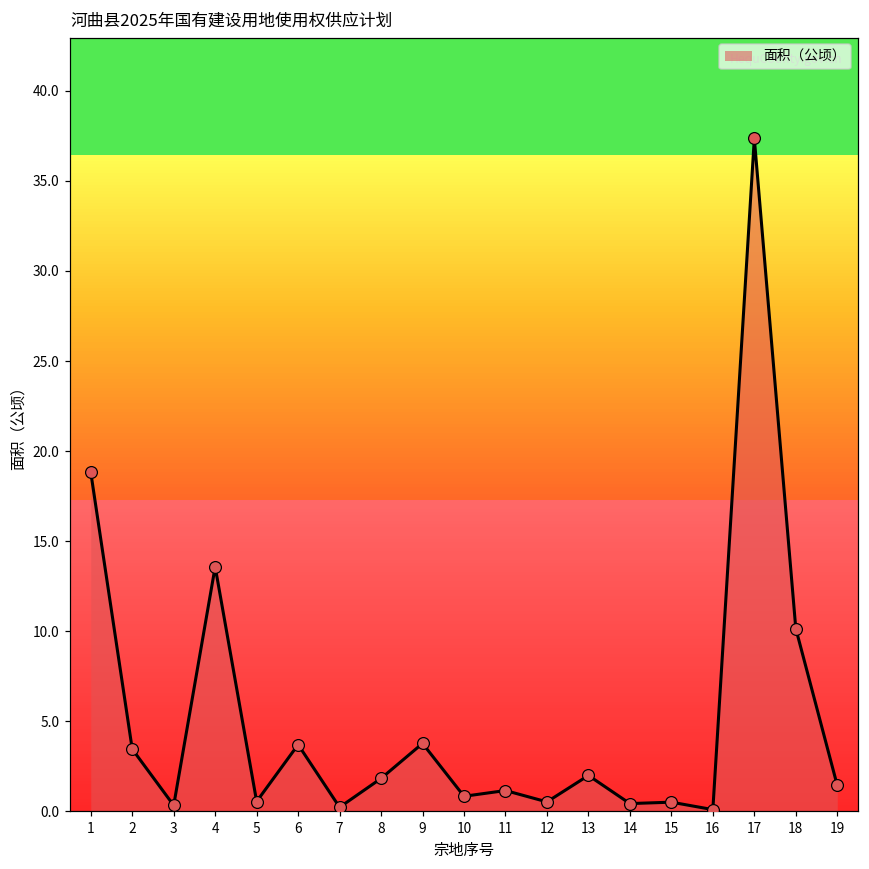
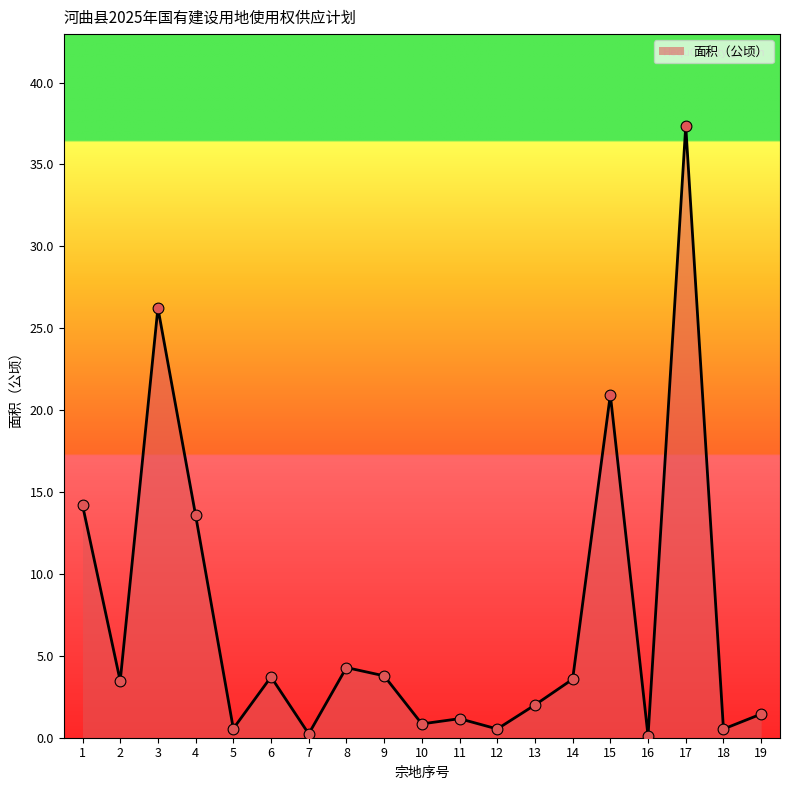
  {
-   "1": 18.8,
+   "1": 14.2,
    "2": 3.5,
-   "3": 0.3,
+   "3": 26.2,
    "4": 13.6,
    "5": 0.6,
    "6": 3.7,
    "7": 0.2,
-   "8": 1.8,
+   "8": 4.3,
    "9": 3.8,
    "10": 0.8,
    "11": 1.2,
    "12": 0.5,
    "13": 2.0,
-   "14": 0.4,
-   "15": 0.5,
+   "14": 3.6,
+   "15": 20.9,
    "16": 0.1,
    "17": 37.4,
-   "18": 10.2,
+   "18": 0.5,
    "19": 1.4
  }
